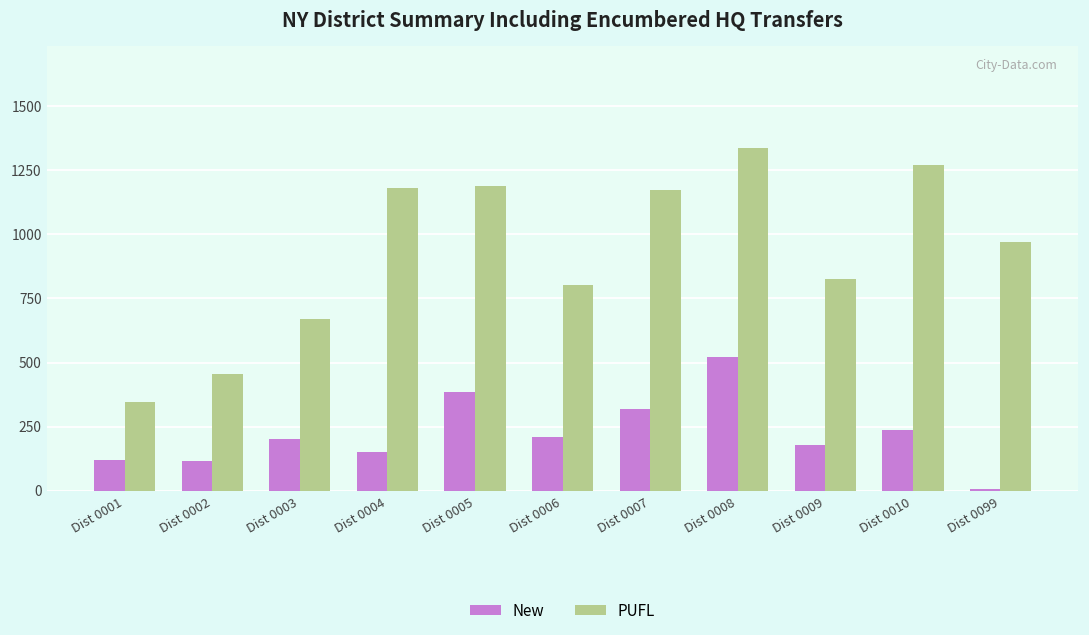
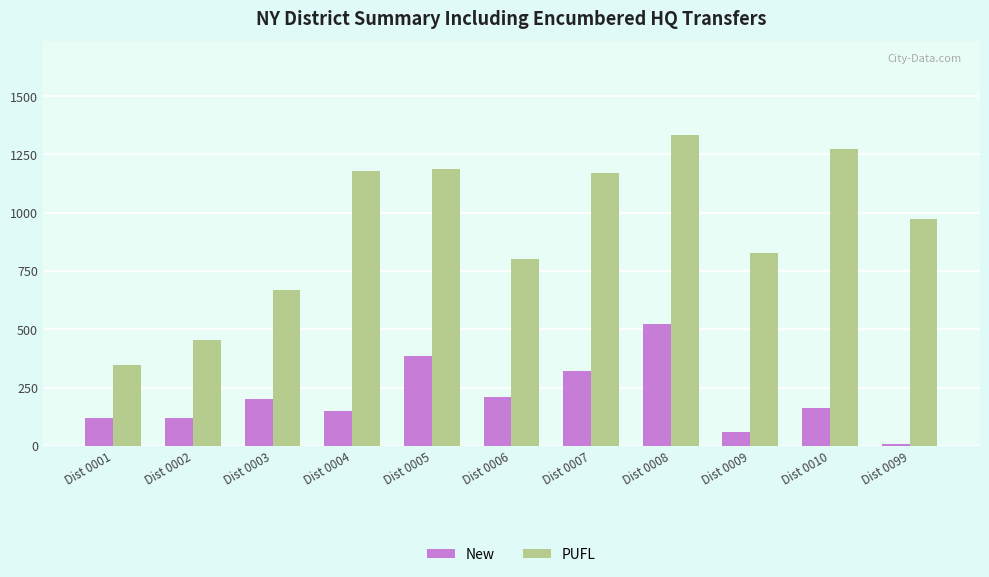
  {
    "New": {
      "Dist 0001": 120,
      "Dist 0002": 120,
      "Dist 0003": 200,
      "Dist 0004": 150,
      "Dist 0005": 390,
      "Dist 0006": 210,
      "Dist 0007": 320,
      "Dist 0008": 520,
-     "Dist 0009": 180,
-     "Dist 0010": 240
+     "Dist 0009": 60,
+     "Dist 0010": 160
    },
    "PUFL": {
      "Dist 0001": 350,
      "Dist 0002": 460,
      "Dist 0003": 670,
      "Dist 0004": 1180,
      "Dist 0005": 1190,
      "Dist 0006": 800,
      "Dist 0007": 1170,
      "Dist 0008": 1340,
      "Dist 0009": 830,
      "Dist 0010": 1270,
      "Dist 0099": 970
    }
  }
